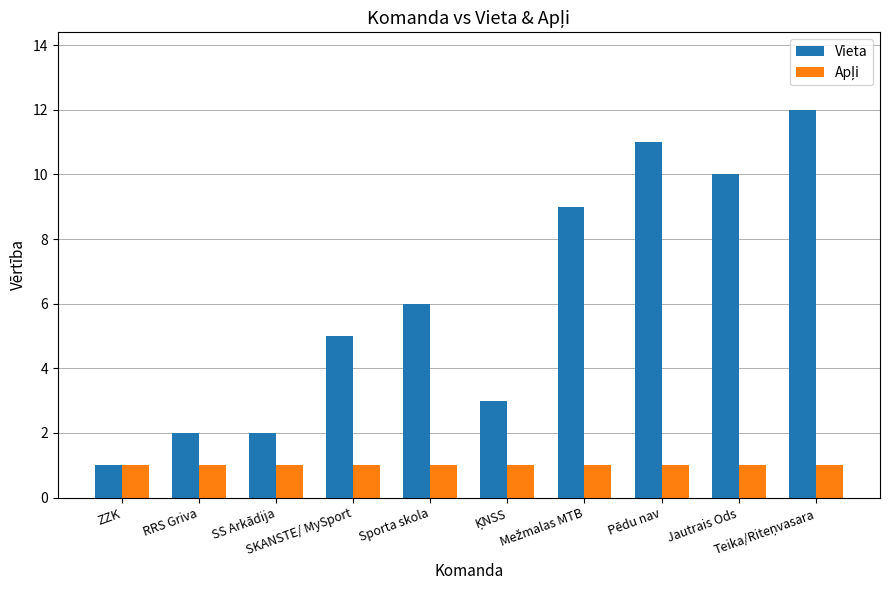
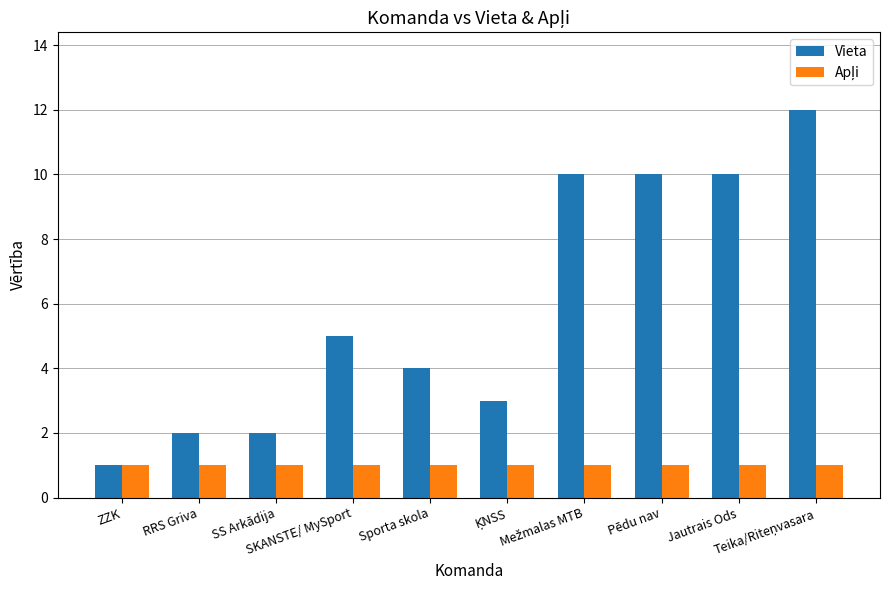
  {
    "Vieta": {
      "ZZK": 1,
      "RRS Griva": 2,
      "SS Arkādija": 2,
      "SKANSTE/ MySport": 5,
-     "Sporta skola": 6,
+     "Sporta skola": 4,
      "ĶNSS": 3,
-     "Mežmalas MTB": 9,
-     "Pēdu nav": 11,
+     "Mežmalas MTB": 10,
+     "Pēdu nav": 10,
      "Jautrais Ods": 10,
      "Teika/Riteņvasara": 12
    },
    "Apļi": {
      "ZZK": 1,
      "RRS Griva": 1,
      "SS Arkādija": 1,
      "SKANSTE/ MySport": 1,
      "Sporta skola": 1,
      "ĶNSS": 1,
      "Mežmalas MTB": 1,
      "Pēdu nav": 1,
      "Jautrais Ods": 1,
      "Teika/Riteņvasara": 1
    }
  }
